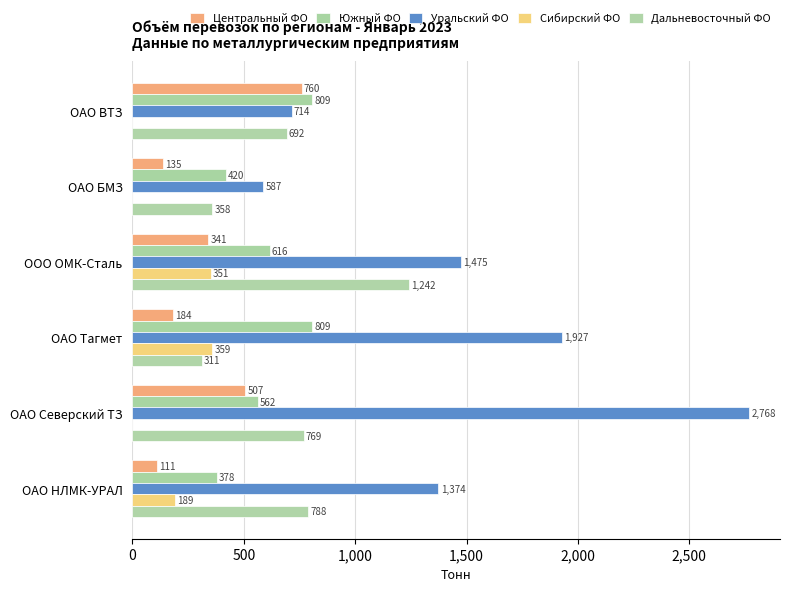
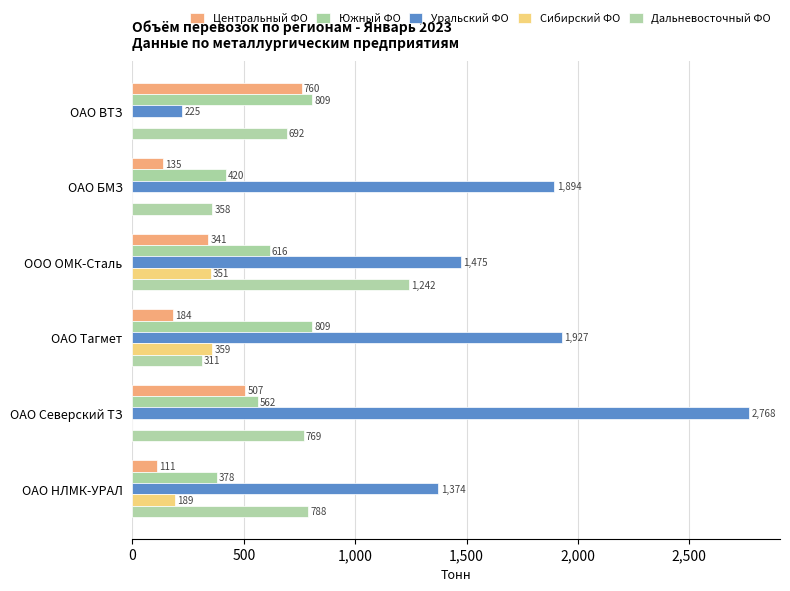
  {
    "Уральский ФО": {
-     "ОАО ВТЗ": "714",
-     "ОАО БМЗ": "587",
+     "ОАО ВТЗ": "225",
+     "ОАО БМЗ": "1,894",
      "ООО ОМК-Сталь": "1,475",
      "ОАО Тагмет": "1,927",
      "ОАО Северский ТЗ": "2,768",
      "ОАО НЛМК-УРАЛ": "1,374"
    }
  }
